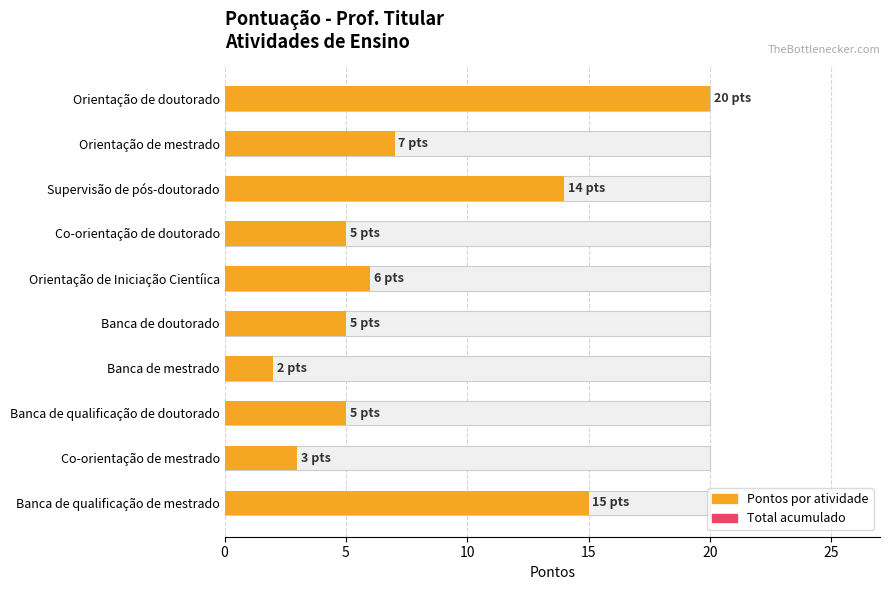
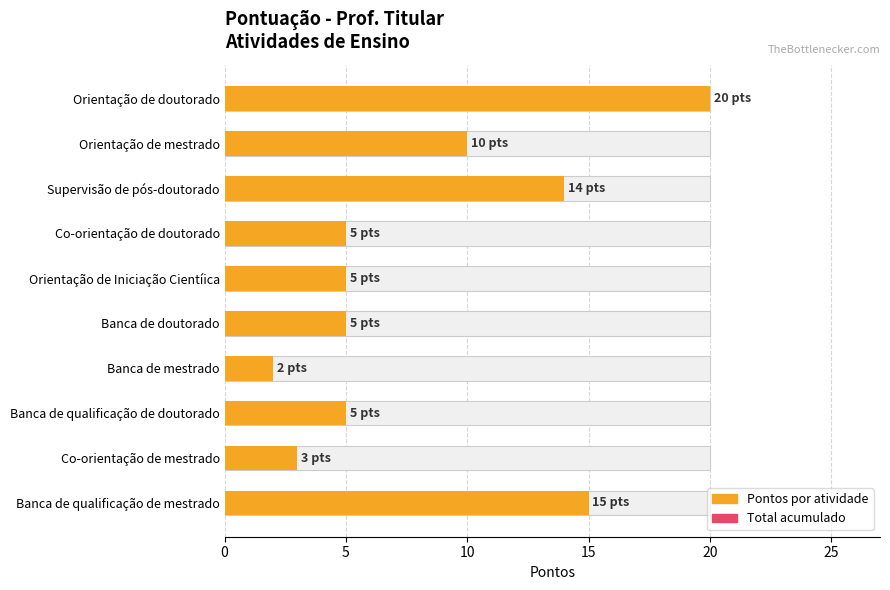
  {
    "Pontos por atividade": {
      "Orientação de doutorado": 20,
-     "Orientação de mestrado": 7,
-     "Orientação de Iniciação Cientíica": 6
+     "Orientação de mestrado": 10,
+     "Orientação de Iniciação Cientíica": 5
    },
    "Total acumulado": {
      "Orientação de doutorado": 0.0,
      "Orientação de mestrado": 0.0,
      "Supervisão de pós-doutorado": 0.0,
      "Co-orientação de doutorado": 0.0,
      "Orientação de Iniciação Cientíica": 0.0,
      "Banca de doutorado": 0.0,
      "Banca de mestrado": 0.0,
      "Banca de qualificação de doutorado": 0.0,
      "Co-orientação de mestrado": 0.0,
      "Banca de qualificação de mestrado": 0.0
    }
  }
